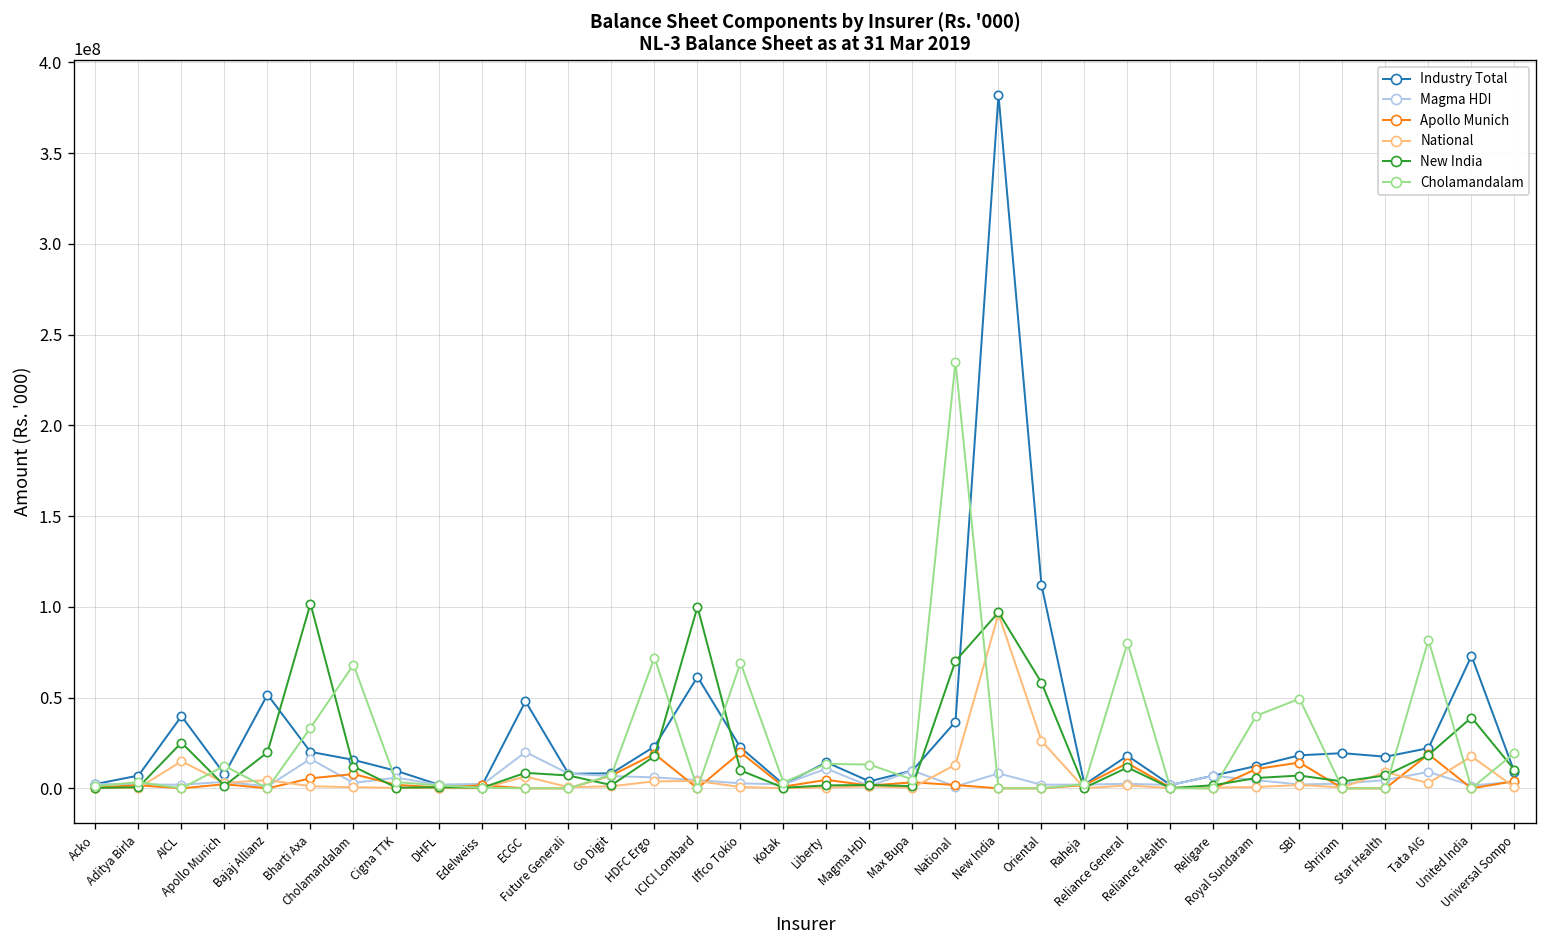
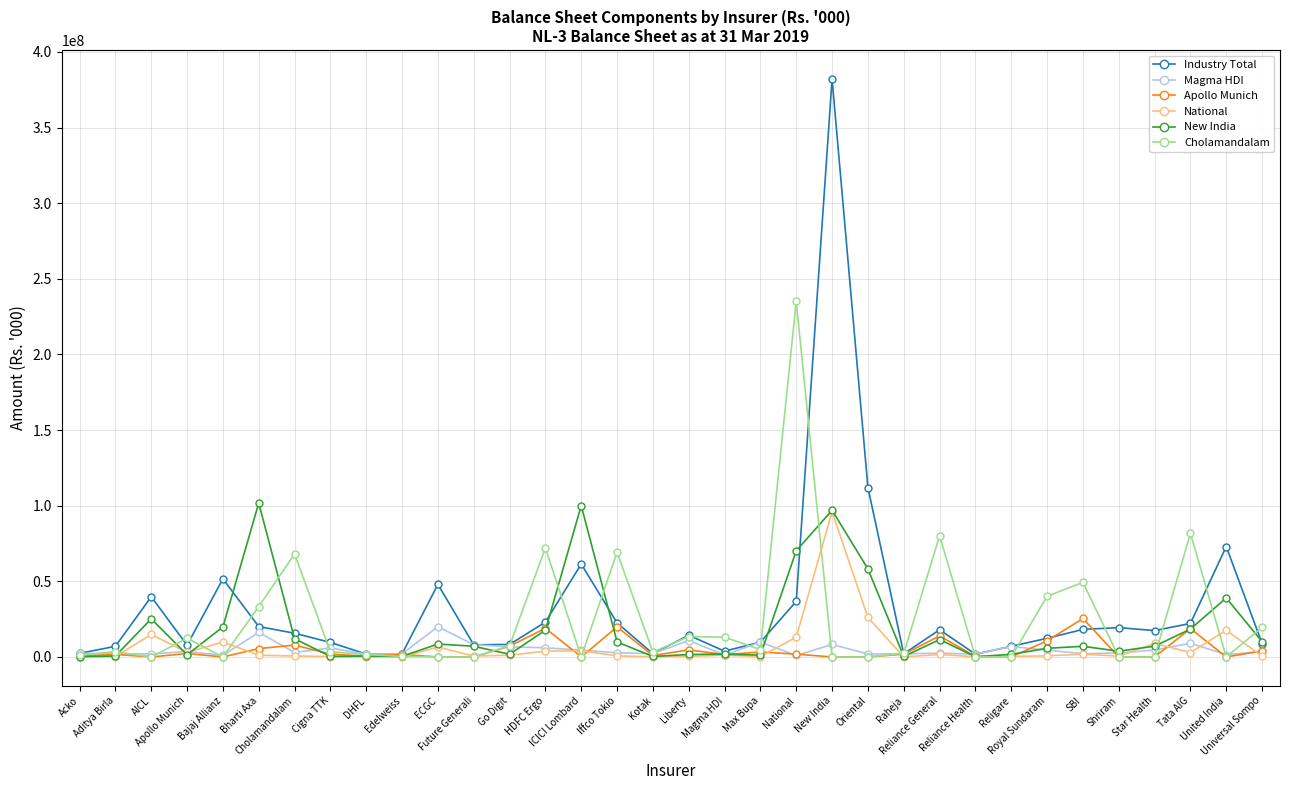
  {
    "Industry Total": {
      "Aditya Birla": 7000000,
      "AICL": 40000000,
      "Apollo Munich": 8000000,
      "Bajaj Allianz": 52000000,
      "Bharti Axa": 20000000,
      "Cholamandalam": 16000000,
      "Cigna TTK": 10000000,
      "ECGC": 48000000,
      "HDFC Ergo": 23000000,
      "ICICI Lombard": 61000000,
      "Iffco Tokio": 23000000,
      "Magma HDI": 4000000,
      "National": 37000000,
      "New India": 382000000,
      "Oriental": 112000000,
      "Reliance General": 18000000,
      "SBI": 18000000,
      "Shriram": 19000000,
      "Star Health": 17000000,
      "Tata AIG": 22000000,
      "United India": 73000000
    },
    "Magma HDI": {
      "AICL": 2000000,
      "Bharti Axa": 16000000,
      "Cholamandalam": 3000000,
      "Cigna TTK": 6000000,
      "ECGC": 20000000,
      "HDFC Ergo": 6000000,
      "Iffco Tokio": 3000000,
      "Liberty": 11000000,
      "New India": 8000000,
      "Oriental": 2000000,
      "Star Health": 5000000,
      "Tata AIG": 9000000
    },
    "Apollo Munich": {
      "Bharti Axa": 6000000,
      "Cholamandalam": 8000000,
      "Iffco Tokio": 20000000,
      "Liberty": 5000000,
      "Reliance General": 14000000,
-     "SBI": 14000000
+     "SBI": 25000000
    },
    "National": {
      "AICL": 15000000,
-     "Bajaj Allianz": 5000000,
+     "Bajaj Allianz": 10000000,
      "Bharti Axa": 1000000,
      "Cholamandalam": 1000000,
      "ECGC": 7000000,
      "HDFC Ergo": 4000000,
      "Iffco Tokio": 1000000,
      "National": 13000000,
      "Oriental": 26000000,
      "Royal Sundaram": 1000000,
      "Star Health": 9000000,
      "Tata AIG": 3000000,
      "United India": 18000000,
      "Universal Sompo": 1000000
    },
    "New India": {
      "AICL": 25000000,
      "Bajaj Allianz": 20000000,
      "Bharti Axa": 102000000,
      "Cholamandalam": 12000000,
      "ECGC": 9000000,
      "ICICI Lombard": 100000000,
      "Iffco Tokio": 10000000,
      "National": 70000000,
      "Oriental": 58000000,
      "Reliance General": 11000000,
      "SBI": 7000000,
      "Star Health": 7000000,
      "United India": 39000000
    },
    "Cholamandalam": {
      "Apollo Munich": 12000000,
      "Bharti Axa": 33000000,
      "Cholamandalam": 68000000,
      "HDFC Ergo": 72000000,
      "Iffco Tokio": 69000000,
      "Magma HDI": 13000000,
      "National": 235000000,
      "Reliance General": 80000000,
      "Royal Sundaram": 40000000,
      "SBI": 49000000,
      "Tata AIG": 82000000,
      "Universal Sompo": 19000000
    }
  }
